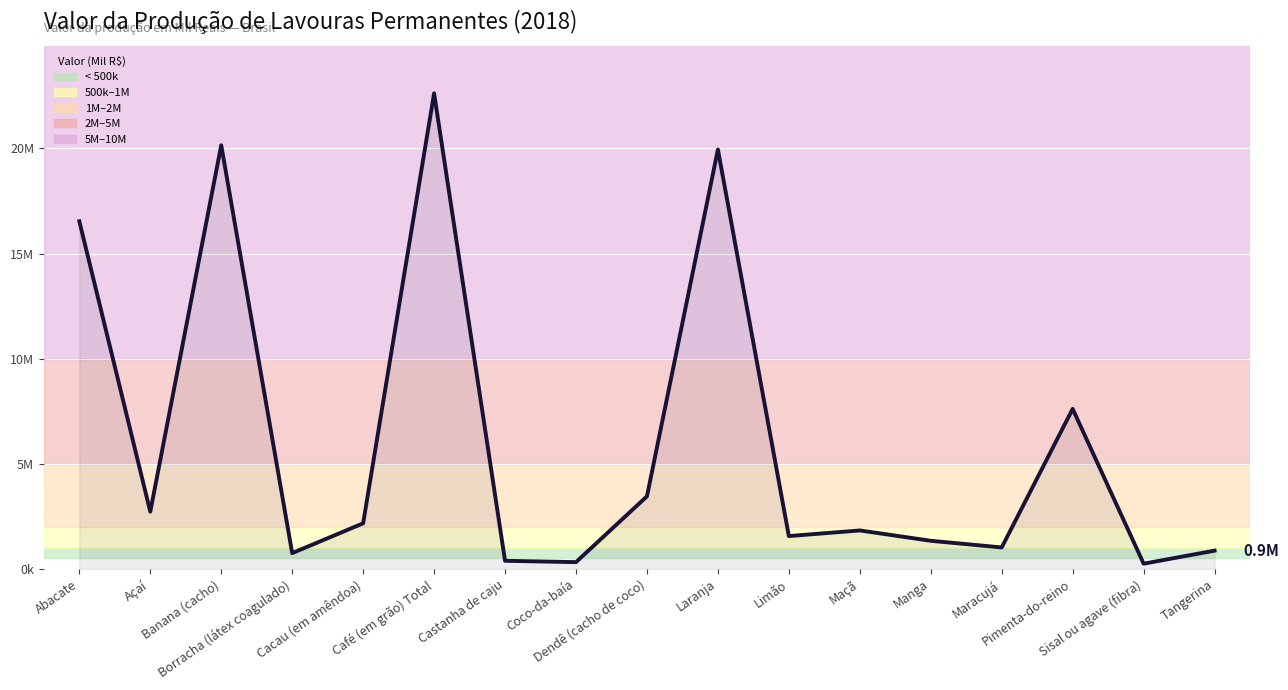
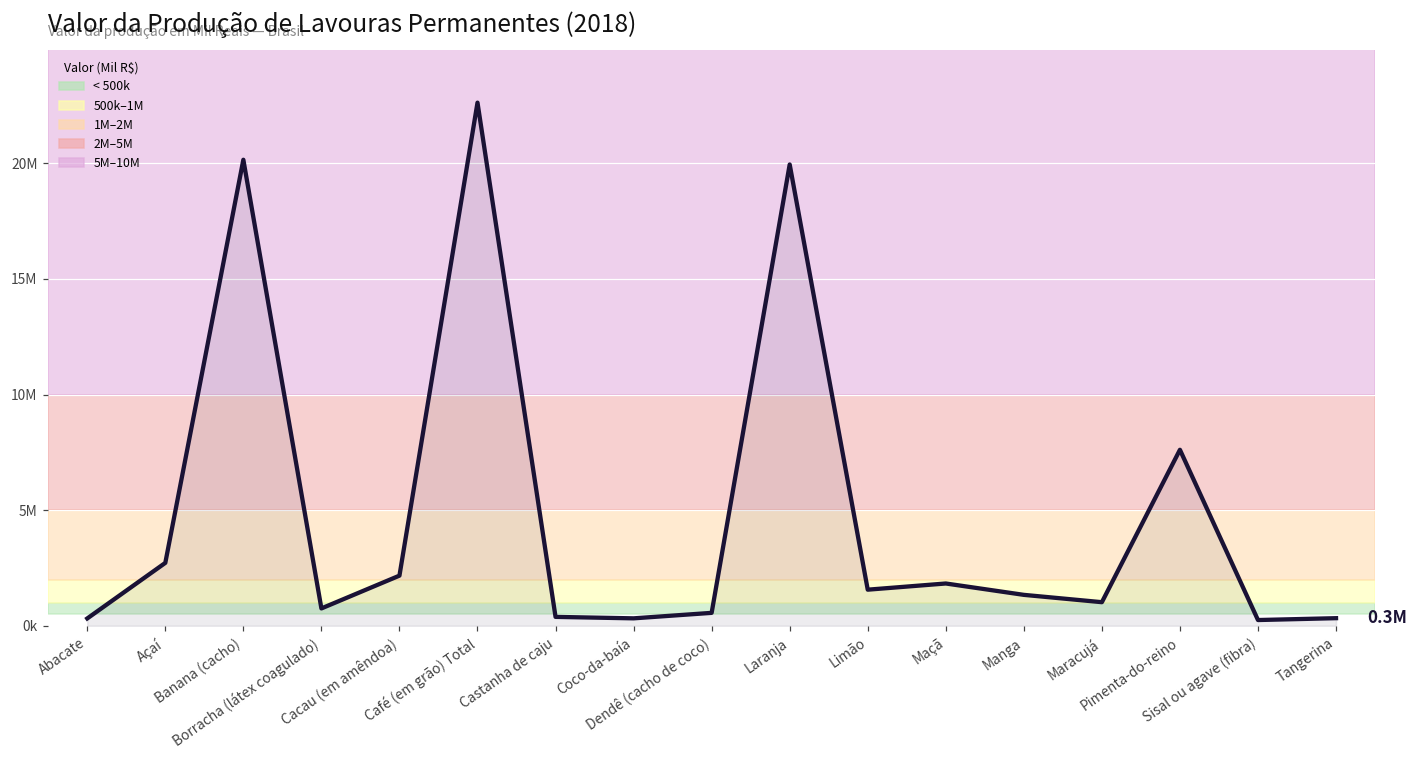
  {
-   "Abacate": "16500000",
-   "Dendê (cacho de coco)": "3500000",
-   "Tangerina": "0.9M"
+   "Abacate": "300000",
+   "Dendê (cacho de coco)": "600000",
+   "Tangerina": "0.3M"
  }
